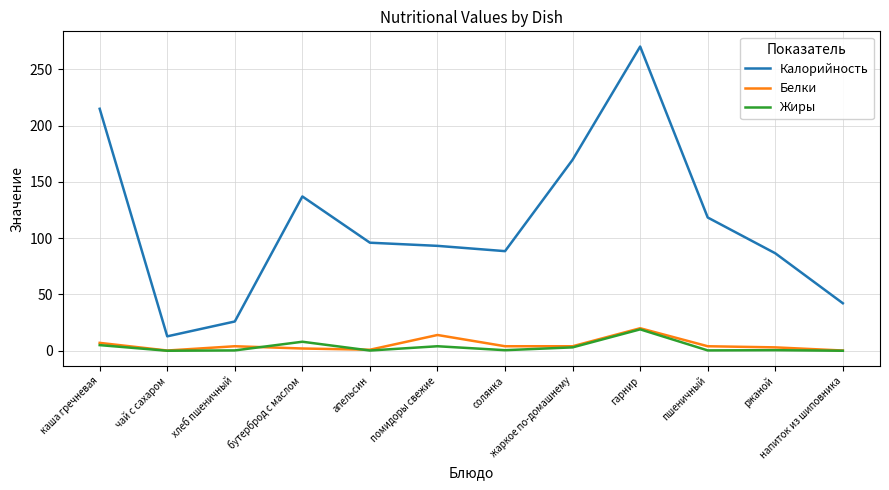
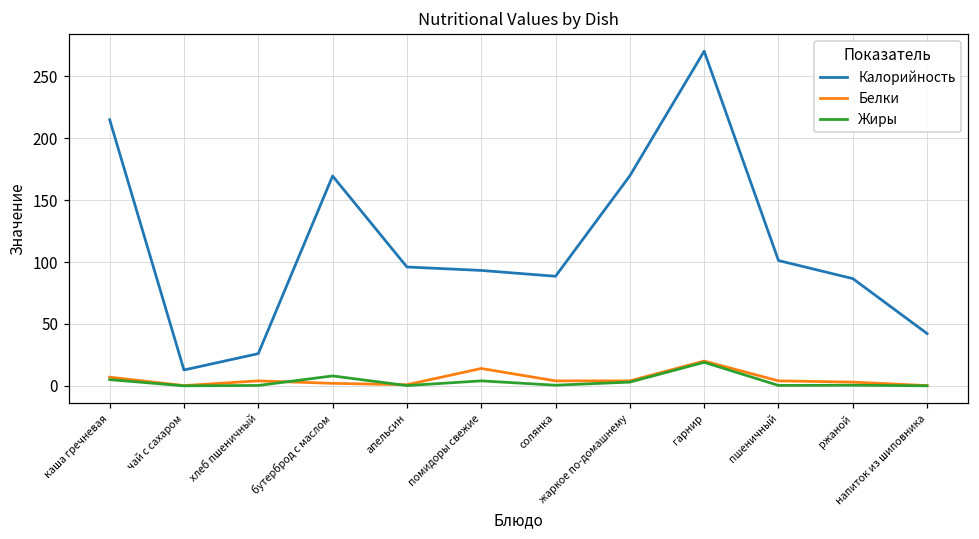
  {
    "Калорийность": {
      "каша гречневая": 215,
      "чай с сахаром": 13,
      "хлеб пшеничный": 26,
-     "бутерброд с маслом": 137,
+     "бутерброд с маслом": 170,
      "апельсин": 96,
      "помидоры свежие": 93,
      "солянка": 89,
      "жаркое по-домашнему": 170,
      "гарнир": 270,
-     "пшеничный": 118,
+     "пшеничный": 101,
      "ржаной": 87,
      "напиток из шиповника": 42
    },
    "Белки": {
      "хлеб пшеничный": 4,
      "бутерброд с маслом": 2,
      "помидоры свежие": 14,
      "солянка": 4,
      "пшеничный": 4,
      "ржаной": 3
    },
    "Жиры": {
      "хлеб пшеничный": 0,
      "бутерброд с маслом": 8,
      "помидоры свежие": 4,
      "солянка": 1,
      "пшеничный": 0,
      "ржаной": 1
    }
  }
